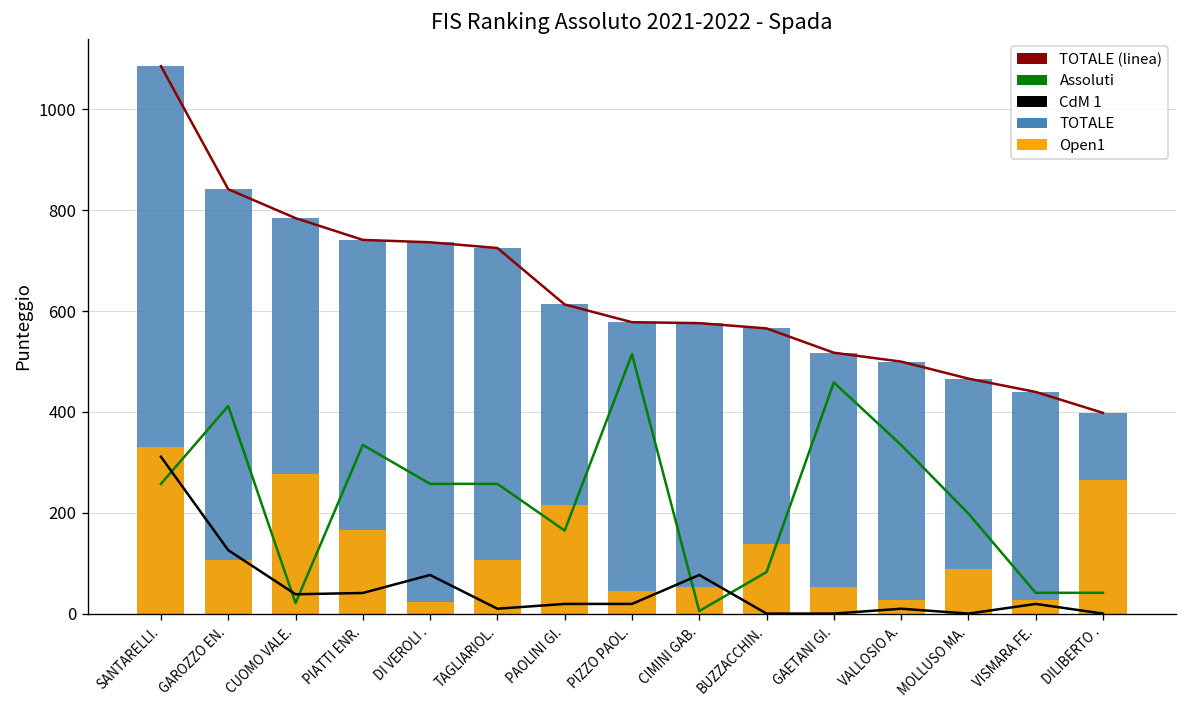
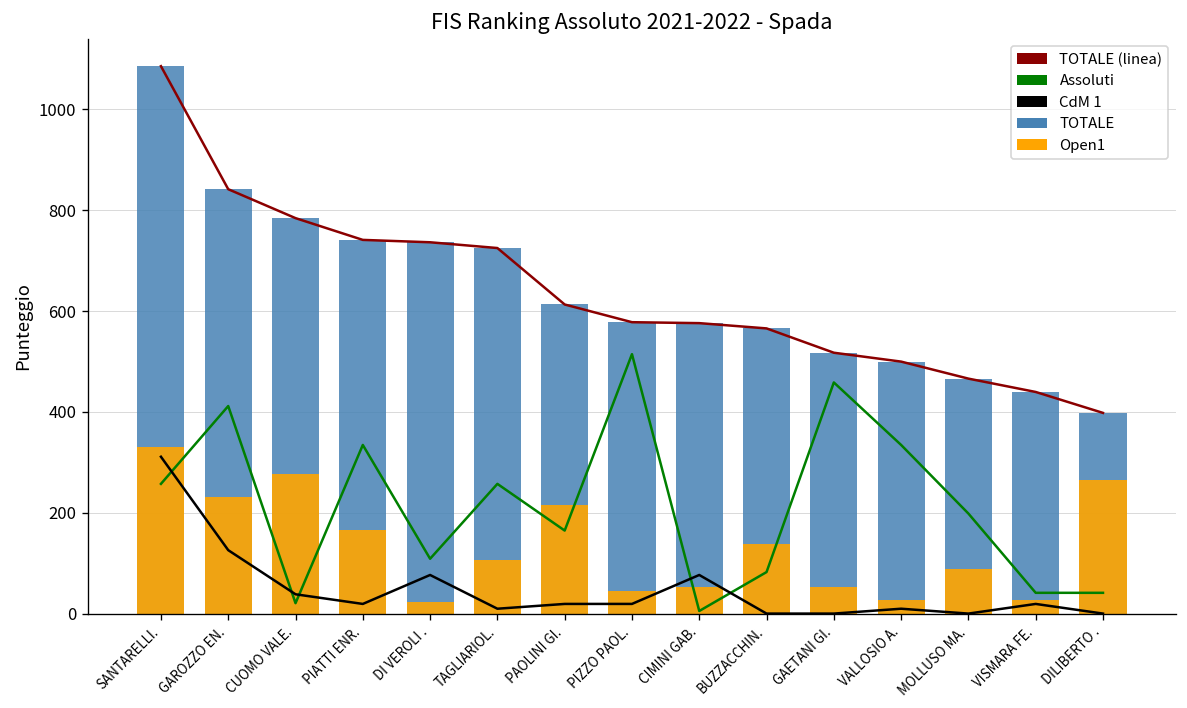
  {
    "TOTALE (linea)": {
      "SANTARELLI.": 1090,
      "GAROZZO EN.": 840,
      "CUOMO VALE.": 780,
      "PIATTI ENR.": 740,
      "DI VEROLI .": 740,
      "TAGLIARIOL.": 720,
      "PAOLINI GI.": 610,
      "PIZZO PAOL.": 580,
      "CIMINI GAB.": 580,
      "BUZZACCHIN.": 570,
      "GAETANI GI.": 520,
      "VALLOSIO A.": 500,
      "MOLLUSO MA.": 470,
      "VISMARA FE.": 440,
      "DILIBERTO .": 400
    },
    "TOTALE": {
      "SANTARELLI.": 1090,
      "GAROZZO EN.": 840,
      "CUOMO VALE.": 780,
      "PIATTI ENR.": 740,
      "DI VEROLI .": 740,
      "TAGLIARIOL.": 720,
      "PAOLINI GI.": 610,
      "PIZZO PAOL.": 580,
      "CIMINI GAB.": 580,
      "BUZZACCHIN.": 570,
      "GAETANI GI.": 520,
      "VALLOSIO A.": 500,
      "MOLLUSO MA.": 470,
      "VISMARA FE.": 440,
      "DILIBERTO .": 400
    },
    "Assoluti": {
      "SANTARELLI.": 260,
      "GAROZZO EN.": 410,
      "CUOMO VALE.": 20,
      "PIATTI ENR.": 330,
-     "DI VEROLI .": 260,
+     "DI VEROLI .": 110,
      "TAGLIARIOL.": 260,
      "PAOLINI GI.": 160,
      "PIZZO PAOL.": 510,
      "CIMINI GAB.": 10,
      "BUZZACCHIN.": 80,
      "GAETANI GI.": 460,
      "VALLOSIO A.": 330,
      "MOLLUSO MA.": 200,
      "VISMARA FE.": 40,
      "DILIBERTO .": 40
    },
    "Open1": {
-     "GAROZZO EN.": 110
+     "GAROZZO EN.": 230
    },
    "CdM 1": {
      "SANTARELLI.": 310,
      "GAROZZO EN.": 130,
      "CUOMO VALE.": 40,
-     "PIATTI ENR.": 40,
+     "PIATTI ENR.": 20,
      "DI VEROLI .": 80,
      "TAGLIARIOL.": 10,
      "PAOLINI GI.": 20,
      "PIZZO PAOL.": 20,
      "CIMINI GAB.": 80,
      "BUZZACCHIN.": 0,
      "GAETANI GI.": 0,
      "VALLOSIO A.": 10,
      "MOLLUSO MA.": 0,
      "VISMARA FE.": 20,
      "DILIBERTO .": 0
    }
  }
